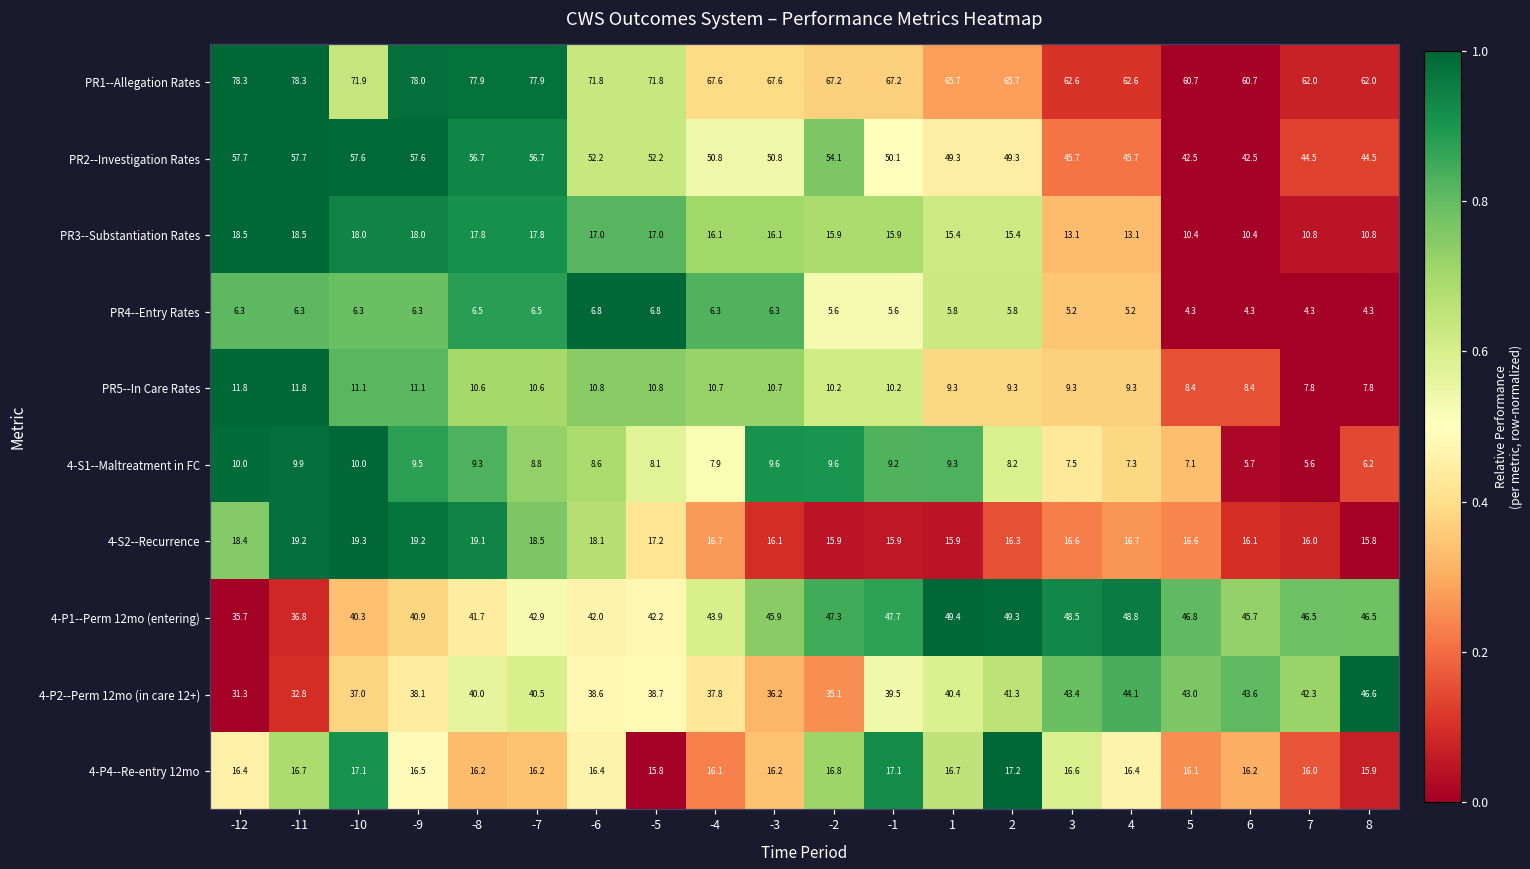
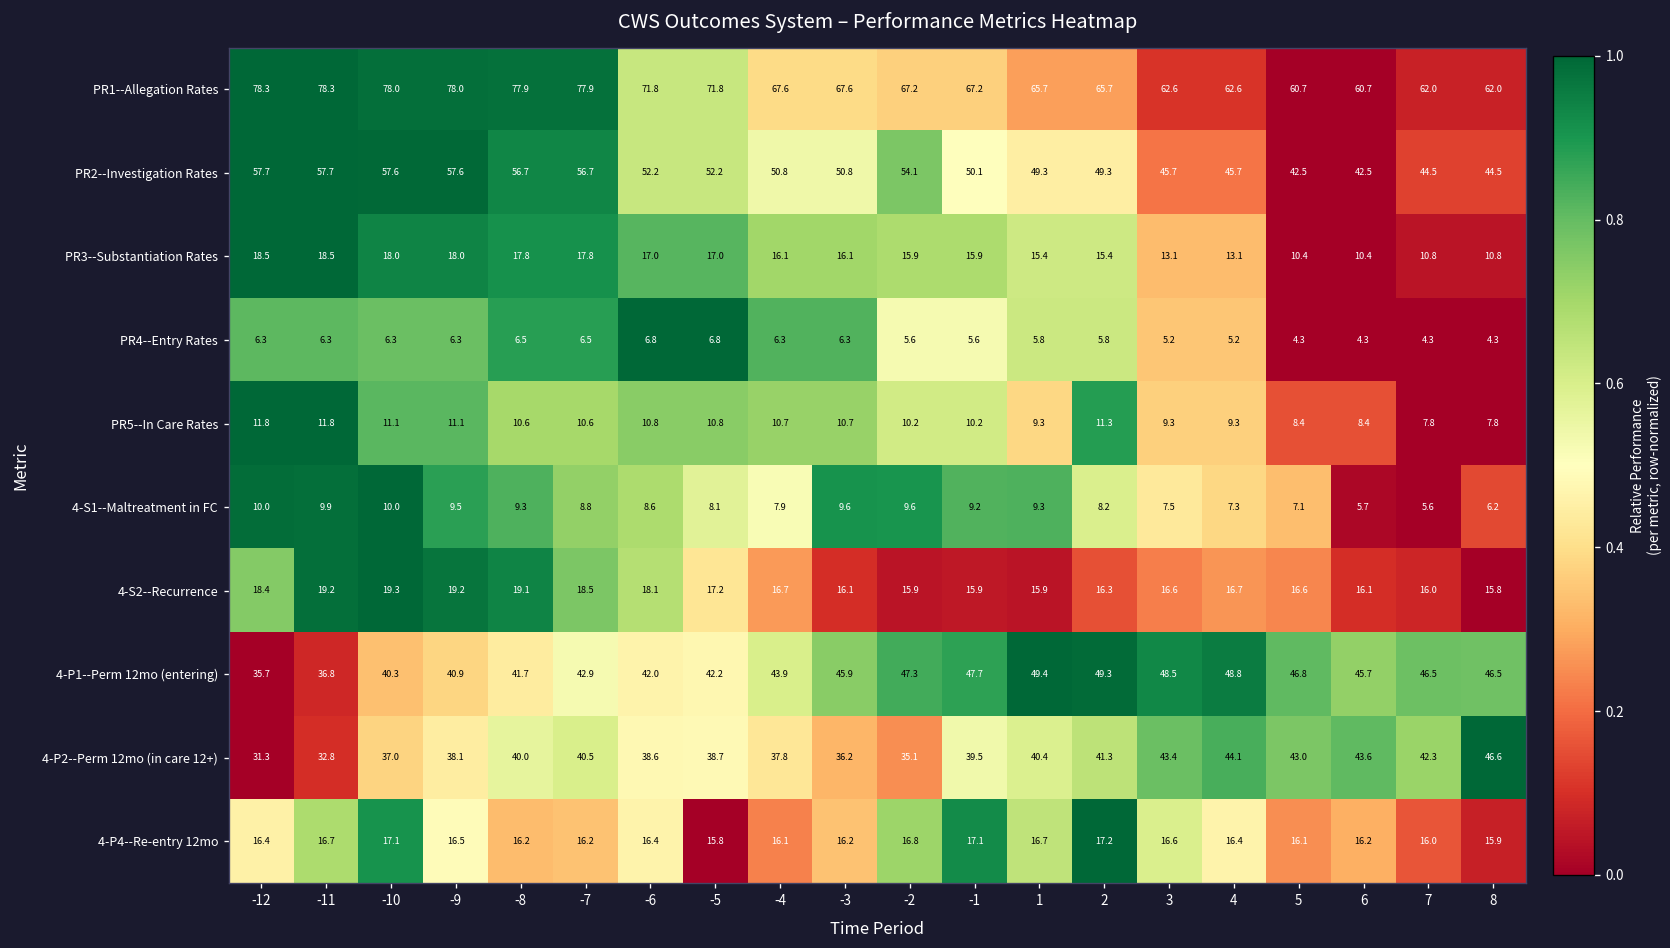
  {
    "PR1--Allegation Rates": {
      "-12": 78.3,
      "-11": 78.3,
-     "-10": 71.9,
+     "-10": 78.0,
      "-9": 78.0,
      "-8": 77.9,
      "-7": 77.9,
      "-6": 71.8,
      "-5": 71.8,
      "-4": 67.6,
      "-3": 67.6,
      "-2": 67.2,
      "-1": 67.2,
      "1": 65.7,
      "2": 65.7,
      "3": 62.6,
      "4": 62.6,
      "5": 60.7,
      "6": 60.7,
      "7": 62.0,
      "8": 62.0
    },
    "PR2--Investigation Rates": {
      "-12": 57.7,
      "-11": 57.7,
      "-10": 57.6,
      "-9": 57.6,
      "-8": 56.7,
      "-7": 56.7,
      "-6": 52.2,
      "-5": 52.2,
      "-4": 50.8,
      "-3": 50.8,
      "-2": 54.1,
      "-1": 50.1,
      "1": 49.3,
      "2": 49.3,
      "3": 45.7,
      "4": 45.7,
      "5": 42.5,
      "6": 42.5,
      "7": 44.5,
      "8": 44.5
    },
    "PR3--Substantiation Rates": {
      "-12": 18.5,
      "-11": 18.5,
      "-10": 18.0,
      "-9": 18.0,
      "-8": 17.8,
      "-7": 17.8,
      "-6": 17.0,
      "-5": 17.0,
      "-4": 16.1,
      "-3": 16.1,
      "-2": 15.9,
      "-1": 15.9,
      "1": 15.4,
      "2": 15.4,
      "3": 13.1,
      "4": 13.1,
      "5": 10.4,
      "6": 10.4,
      "7": 10.8,
      "8": 10.8
    },
    "PR4--Entry Rates": {
      "-12": 6.3,
      "-11": 6.3,
      "-10": 6.3,
      "-9": 6.3,
      "-8": 6.5,
      "-7": 6.5,
      "-6": 6.8,
      "-5": 6.8,
      "-4": 6.3,
      "-3": 6.3,
      "-2": 5.6,
      "-1": 5.6,
      "1": 5.8,
      "2": 5.8,
      "3": 5.2,
      "4": 5.2,
      "5": 4.3,
      "6": 4.3,
      "7": 4.3,
      "8": 4.3
    },
    "PR5--In Care Rates": {
      "-12": 11.8,
      "-11": 11.8,
      "-10": 11.1,
      "-9": 11.1,
      "-8": 10.6,
      "-7": 10.6,
      "-6": 10.8,
      "-5": 10.8,
      "-4": 10.7,
      "-3": 10.7,
      "-2": 10.2,
      "-1": 10.2,
      "1": 9.3,
-     "2": 9.3,
+     "2": 11.3,
      "3": 9.3,
      "4": 9.3,
      "5": 8.4,
      "6": 8.4,
      "7": 7.8,
      "8": 7.8
    },
    "4-S1--Maltreatment in FC": {
      "-12": 10.0,
      "-11": 9.9,
      "-10": 10.0,
      "-9": 9.5,
      "-8": 9.3,
      "-7": 8.8,
      "-6": 8.6,
      "-5": 8.1,
      "-4": 7.9,
      "-3": 9.6,
      "-2": 9.6,
      "-1": 9.2,
      "1": 9.3,
      "2": 8.2,
      "3": 7.5,
      "4": 7.3,
      "5": 7.1,
      "6": 5.7,
      "7": 5.6,
      "8": 6.2
    },
    "4-S2--Recurrence": {
      "-12": 18.4,
      "-11": 19.2,
      "-10": 19.3,
      "-9": 19.2,
      "-8": 19.1,
      "-7": 18.5,
      "-6": 18.1,
      "-5": 17.2,
      "-4": 16.7,
      "-3": 16.1,
      "-2": 15.9,
      "-1": 15.9,
      "1": 15.9,
      "2": 16.3,
      "3": 16.6,
      "4": 16.7,
      "5": 16.6,
      "6": 16.1,
      "7": 16.0,
      "8": 15.8
    },
    "4-P1--Perm 12mo (entering)": {
      "-12": 35.7,
      "-11": 36.8,
      "-10": 40.3,
      "-9": 40.9,
      "-8": 41.7,
      "-7": 42.9,
      "-6": 42.0,
      "-5": 42.2,
      "-4": 43.9,
      "-3": 45.9,
      "-2": 47.3,
      "-1": 47.7,
      "1": 49.4,
      "2": 49.3,
      "3": 48.5,
      "4": 48.8,
      "5": 46.8,
      "6": 45.7,
      "7": 46.5,
      "8": 46.5
    },
    "4-P2--Perm 12mo (in care 12+)": {
      "-12": 31.3,
      "-11": 32.8,
      "-10": 37.0,
      "-9": 38.1,
      "-8": 40.0,
      "-7": 40.5,
      "-6": 38.6,
      "-5": 38.7,
      "-4": 37.8,
      "-3": 36.2,
      "-2": 35.1,
      "-1": 39.5,
      "1": 40.4,
      "2": 41.3,
      "3": 43.4,
      "4": 44.1,
      "5": 43.0,
      "6": 43.6,
      "7": 42.3,
      "8": 46.6
    },
    "4-P4--Re-entry 12mo": {
      "-12": 16.4,
      "-11": 16.7,
      "-10": 17.1,
      "-9": 16.5,
      "-8": 16.2,
      "-7": 16.2,
      "-6": 16.4,
      "-5": 15.8,
      "-4": 16.1,
      "-3": 16.2,
      "-2": 16.8,
      "-1": 17.1,
      "1": 16.7,
      "2": 17.2,
      "3": 16.6,
      "4": 16.4,
      "5": 16.1,
      "6": 16.2,
      "7": 16.0,
      "8": 15.9
    }
  }
